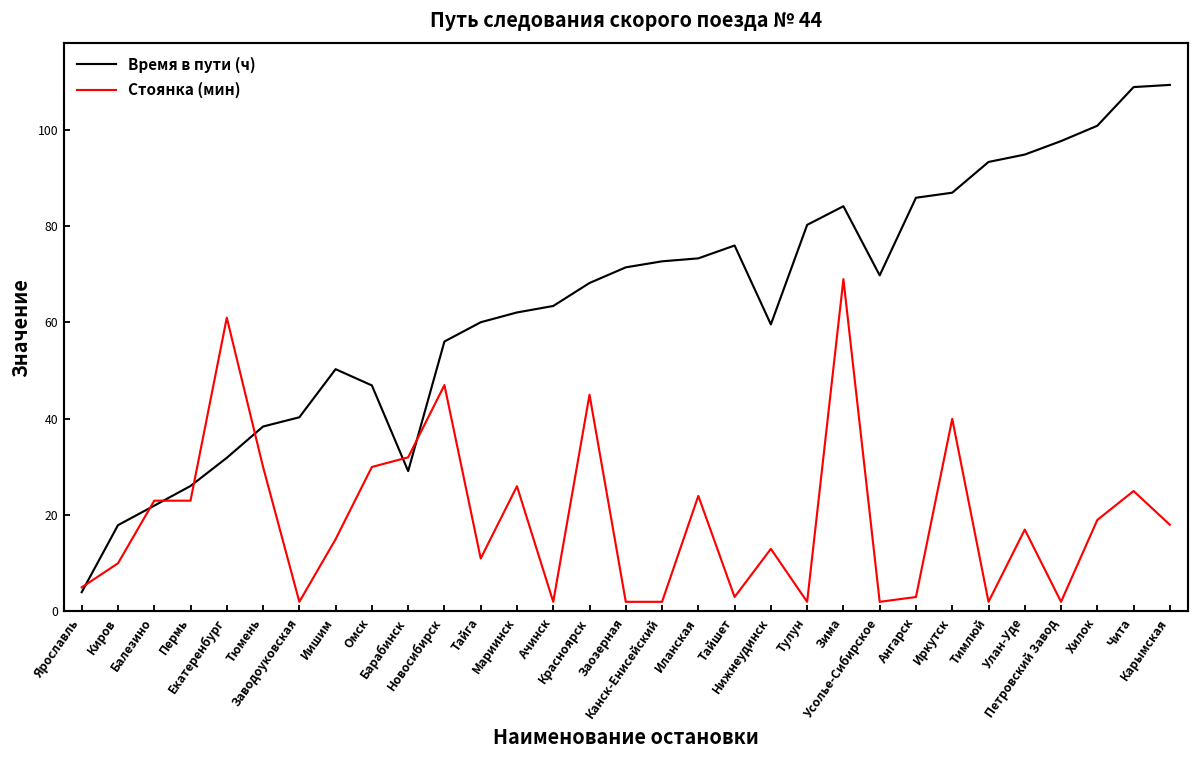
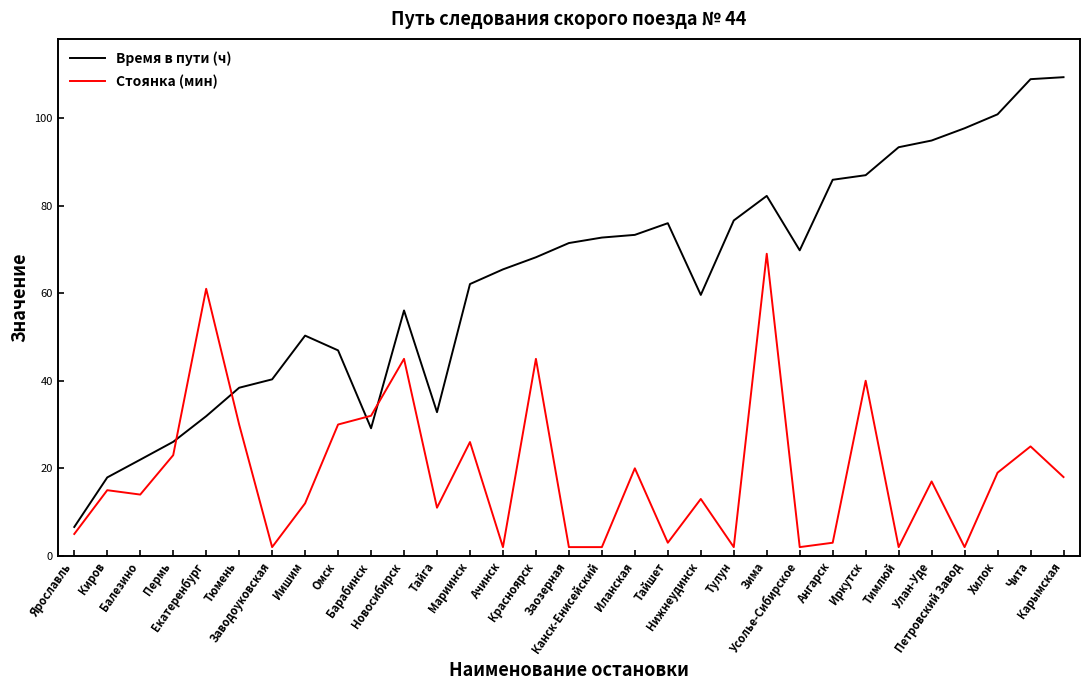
  {
    "Время в пути (ч)": {
-     "Ярославль": 4,
+     "Ярославль": 7,
      "Киров": 18,
      "Балезино": 22,
      "Пермь": 26,
      "Екатеренбург": 32,
      "Тюмень": 38,
      "Заводоуковская": 40,
      "Иишим": 50,
      "Омск": 47,
      "Барабинск": 29,
      "Новосибирск": 56,
-     "Тайга": 60,
+     "Тайга": 33,
      "Мариинск": 62,
-     "Ачинск": 63,
+     "Ачинск": 65,
      "Красноярск": 68,
      "Заозерная": 71,
      "Канск-Енисейский": 73,
      "Иланская": 73,
      "Тайшет": 76,
      "Нижнеудинск": 60,
-     "Тулун": 80,
-     "Зима": 84,
+     "Тулун": 77,
+     "Зима": 82,
      "Усолье-Сибирское": 70,
      "Ангарск": 86,
      "Иркутск": 87,
      "Тимлюй": 93,
      "Улан-Уде": 95,
      "Петровский Завод": 98,
      "Хилок": 101,
      "Чита": 109,
      "Карымская": 109
    },
    "Стоянка (мин)": {
      "Ярославль": 5,
-     "Киров": 10,
-     "Балезино": 23,
+     "Киров": 15,
+     "Балезино": 14,
      "Пермь": 23,
      "Екатеренбург": 61,
      "Тюмень": 30,
      "Заводоуковская": 2,
-     "Иишим": 15,
+     "Иишим": 12,
      "Омск": 30,
      "Барабинск": 32,
-     "Новосибирск": 47,
+     "Новосибирск": 45,
      "Тайга": 11,
      "Мариинск": 26,
      "Ачинск": 2,
      "Красноярск": 45,
      "Заозерная": 2,
      "Канск-Енисейский": 2,
-     "Иланская": 24,
+     "Иланская": 20,
      "Тайшет": 3,
      "Нижнеудинск": 13,
      "Тулун": 2,
      "Зима": 69,
      "Усолье-Сибирское": 2,
      "Ангарск": 3,
      "Иркутск": 40,
      "Тимлюй": 2,
      "Улан-Уде": 17,
      "Петровский Завод": 2,
      "Хилок": 19,
      "Чита": 25,
      "Карымская": 18
    }
  }
